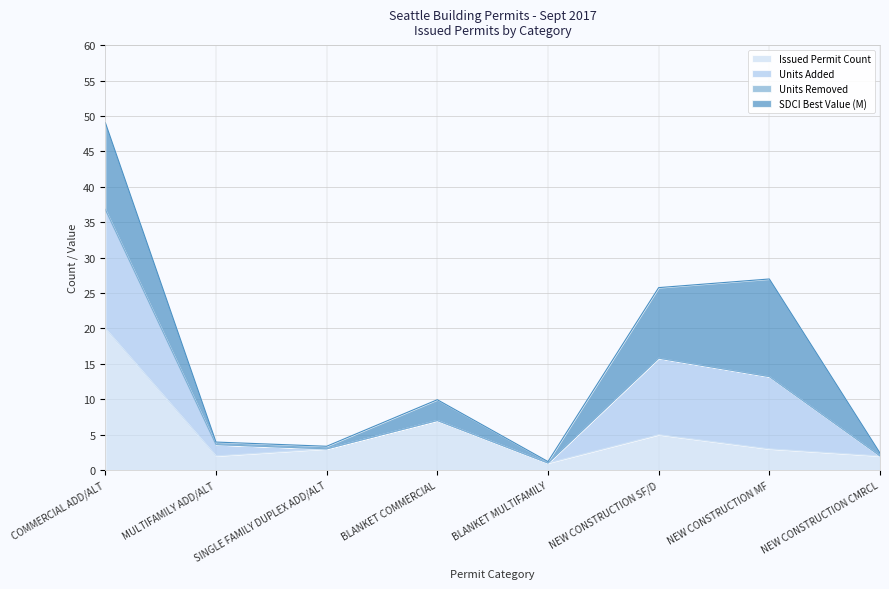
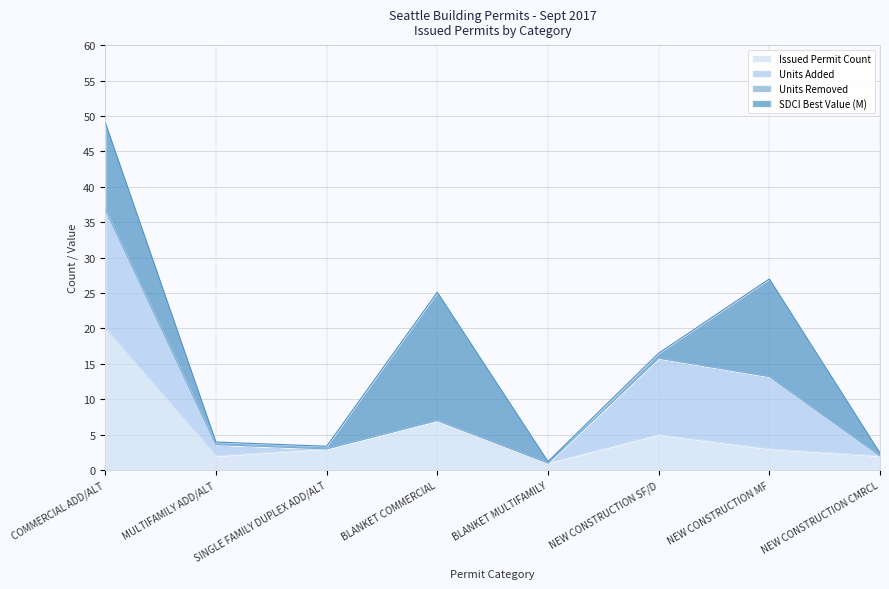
  {
    "Issued Permit Count": {
      "COMMERCIAL ADD/ALT": 20,
      "MULTIFAMILY ADD/ALT": 2,
      "NEW CONSTRUCTION SF/D": 5,
      "NEW CONSTRUCTION MF": 3
    },
    "SDCI Best Value (M)": {
      "COMMERCIAL ADD/ALT": 12,
-     "BLANKET COMMERCIAL": 3,
-     "NEW CONSTRUCTION SF/D": 10,
+     "BLANKET COMMERCIAL": 18,
+     "NEW CONSTRUCTION SF/D": 1,
      "NEW CONSTRUCTION MF": 14,
      "NEW CONSTRUCTION CMRCL": 0
    }
  }
